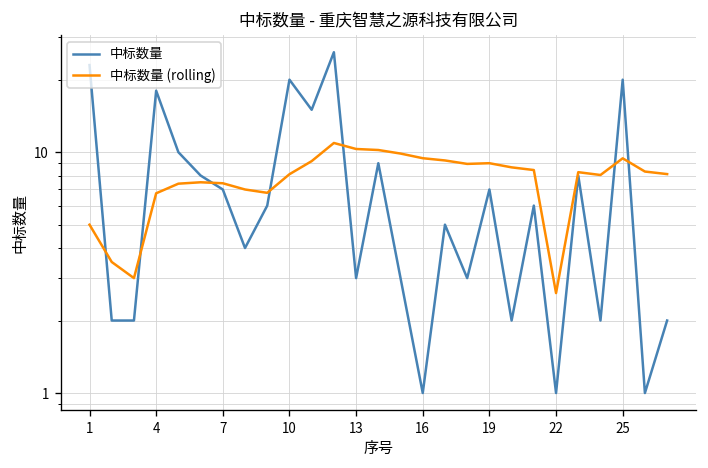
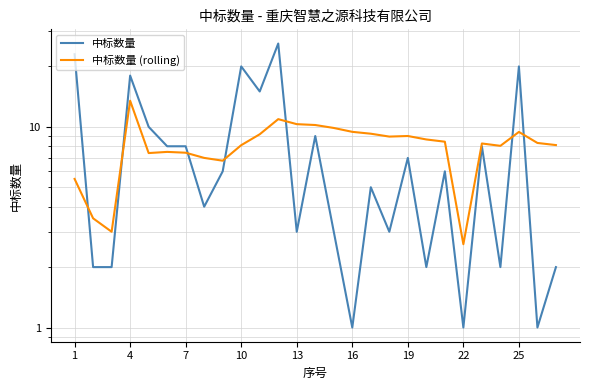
  {
    "中标数量": {
      "4": 18,
-     "7": 7,
+     "7": 8,
      "10": 20,
      "13": 3,
      "16": 1,
      "19": 7,
      "22": 1,
      "25": 20
    },
    "中标数量 (rolling)": {
-     "1": 5.0,
-     "4": 6.8,
+     "1": 5.5,
+     "4": 13,
      "7": 7.4,
      "10": 8.1,
      "13": 10,
      "16": 9,
      "19": 9,
      "22": 2.6,
      "25": 9
    }
  }
